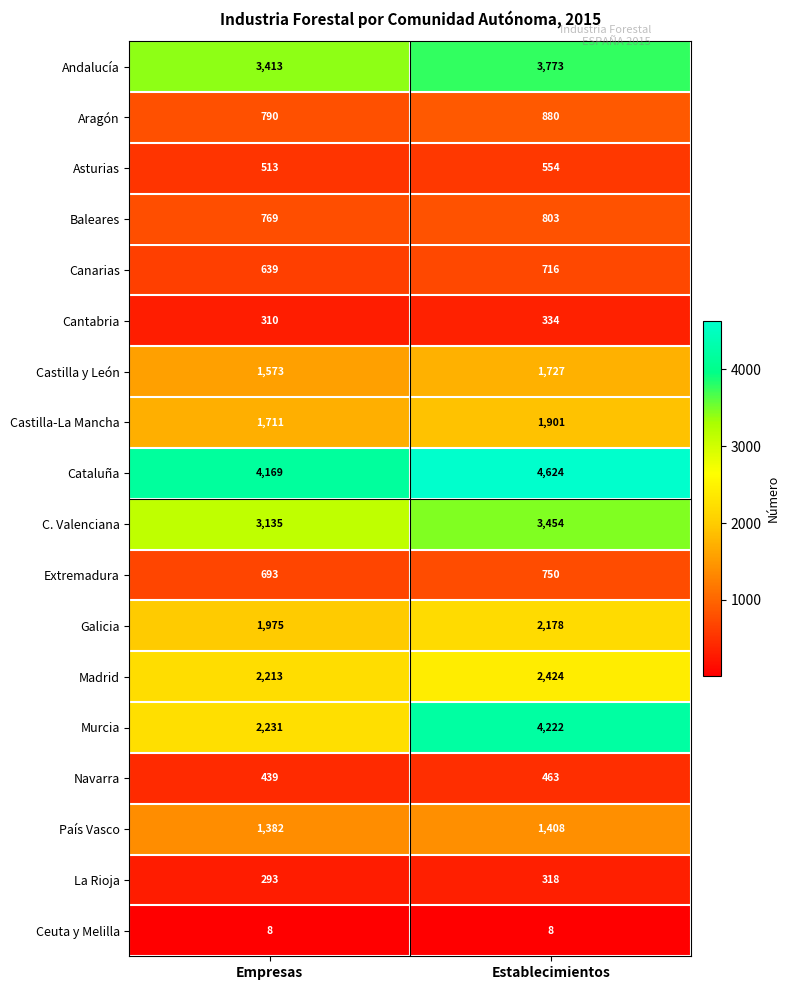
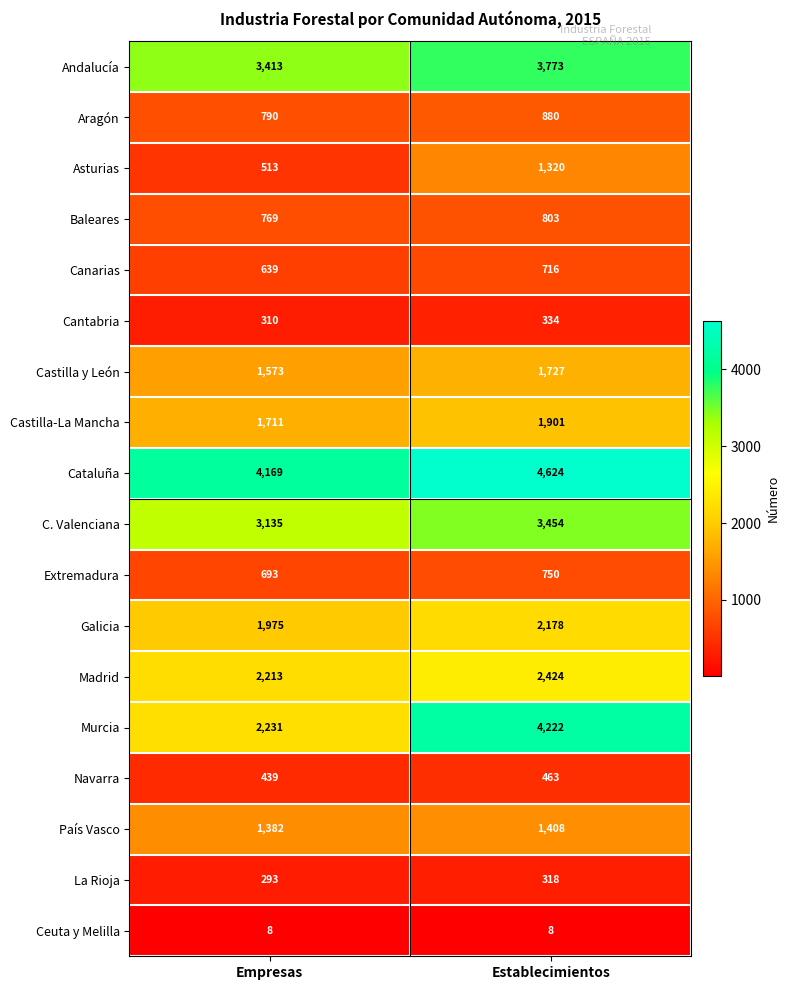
  {
    "Andalucía": {
      "Empresas": "3,413",
      "Establecimientos": "3,773"
    },
    "Aragón": {
      "Empresas": "790",
      "Establecimientos": "880"
    },
    "Asturias": {
      "Empresas": "513",
-     "Establecimientos": "554"
+     "Establecimientos": "1,320"
    },
    "Baleares": {
      "Empresas": "769",
      "Establecimientos": "803"
    },
    "Canarias": {
      "Empresas": "639",
      "Establecimientos": "716"
    },
    "Cantabria": {
      "Empresas": "310",
      "Establecimientos": "334"
    },
    "Castilla y León": {
      "Empresas": "1,573",
      "Establecimientos": "1,727"
    },
    "Castilla-La Mancha": {
      "Empresas": "1,711",
      "Establecimientos": "1,901"
    },
    "Cataluña": {
      "Empresas": "4,169",
      "Establecimientos": "4,624"
    },
    "C. Valenciana": {
      "Empresas": "3,135",
      "Establecimientos": "3,454"
    },
    "Extremadura": {
      "Empresas": "693",
      "Establecimientos": "750"
    },
    "Galicia": {
      "Empresas": "1,975",
      "Establecimientos": "2,178"
    },
    "Madrid": {
      "Empresas": "2,213",
      "Establecimientos": "2,424"
    },
    "Murcia": {
      "Empresas": "2,231",
      "Establecimientos": "4,222"
    },
    "Navarra": {
      "Empresas": "439",
      "Establecimientos": "463"
    },
    "País Vasco": {
      "Empresas": "1,382",
      "Establecimientos": "1,408"
    },
    "La Rioja": {
      "Empresas": "293",
      "Establecimientos": "318"
    },
    "Ceuta y Melilla": {
      "Empresas": "8",
      "Establecimientos": "8"
    }
  }
